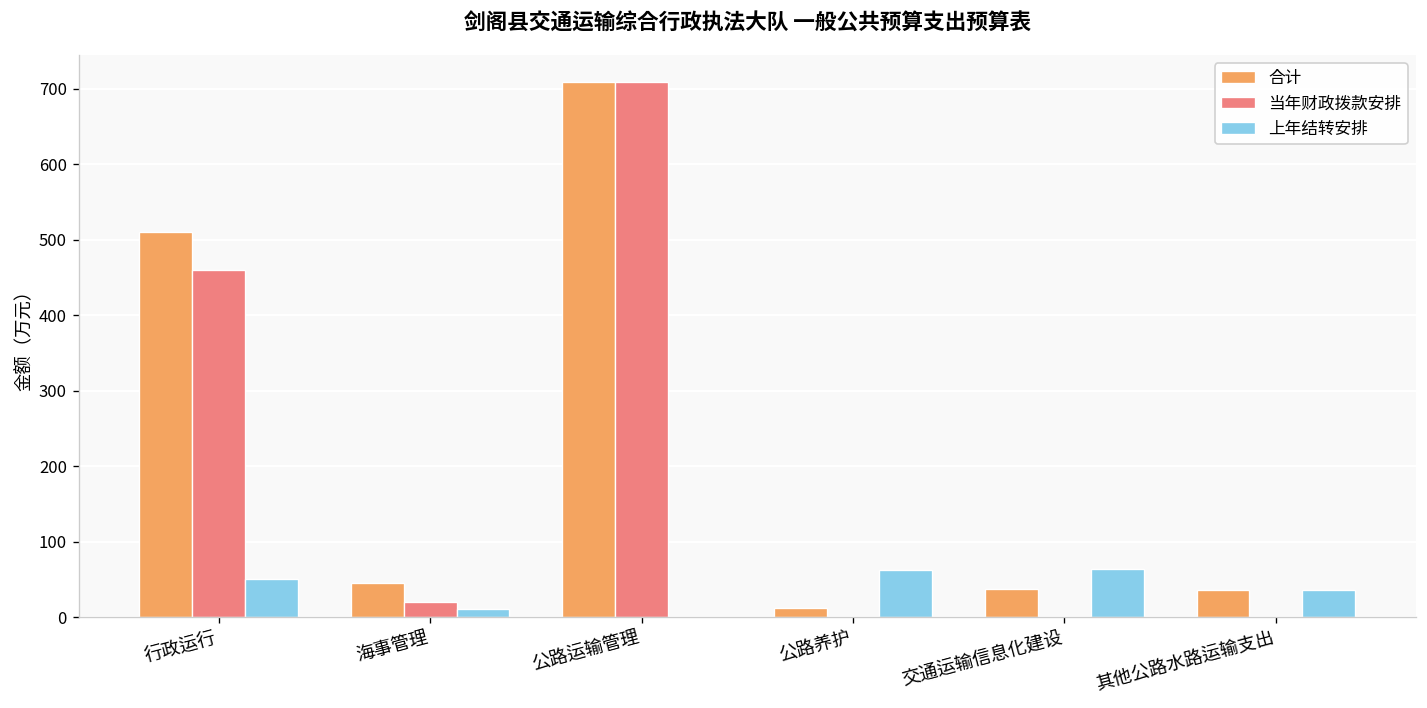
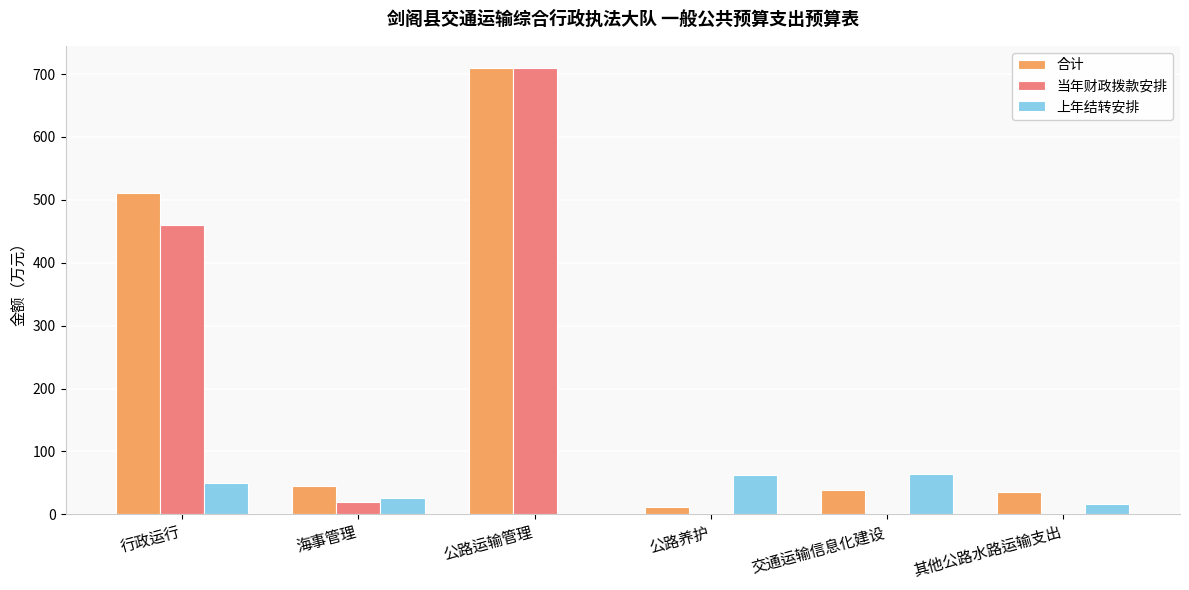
  {
    "上年结转安排": {
      "行政运行": 50,
-     "海事管理": 10,
+     "海事管理": 30,
      "公路运输管理": 0,
      "公路养护": 60,
      "交通运输信息化建设": 60,
-     "其他公路水路运输支出": 40
+     "其他公路水路运输支出": 20
    }
  }
